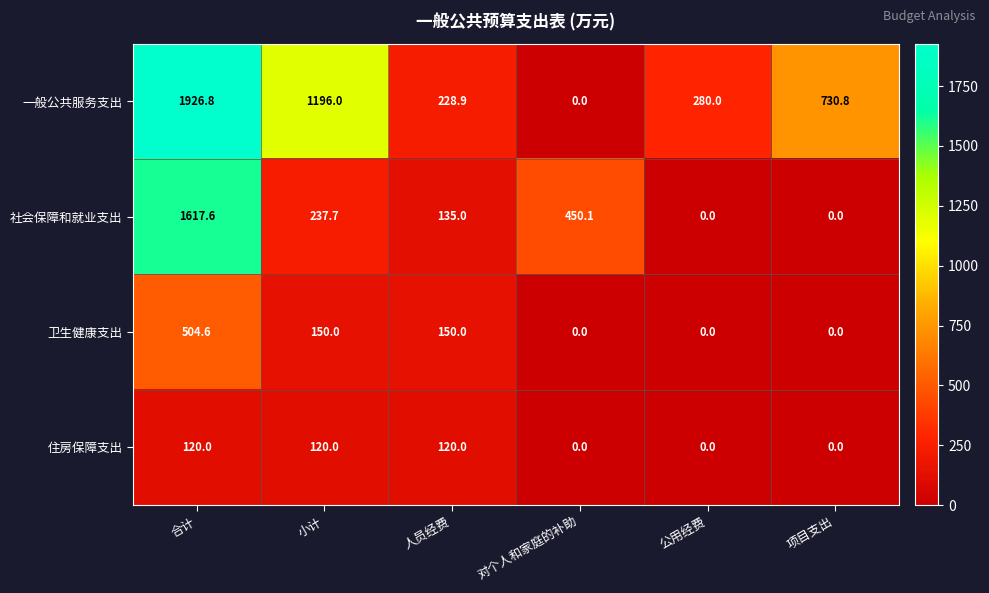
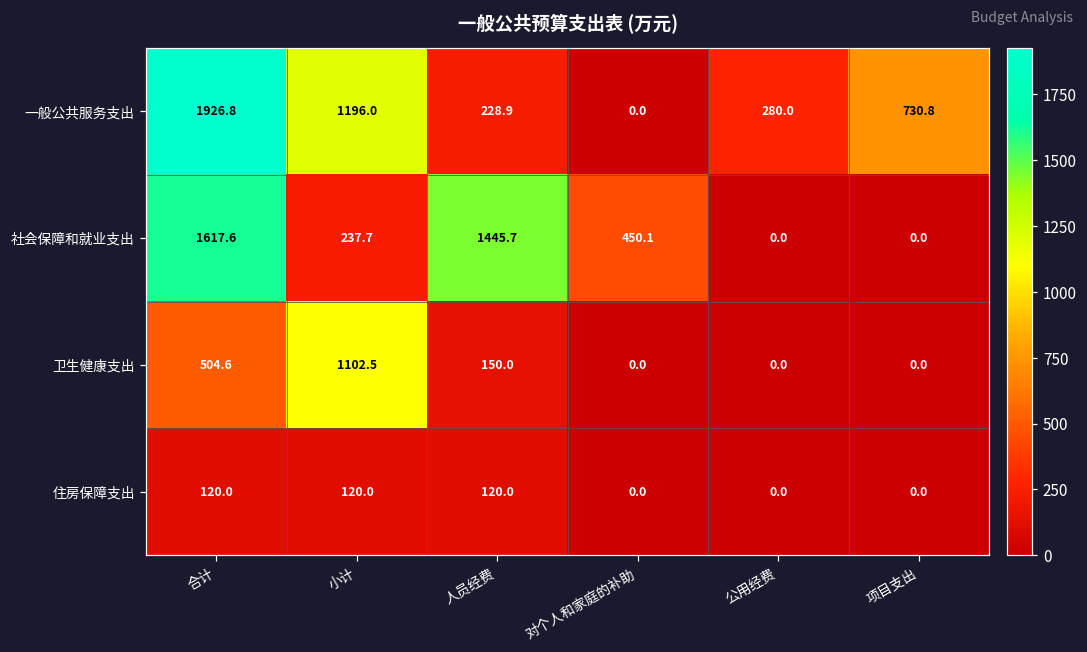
  {
    "一般公共服务支出": {
      "合计": 1926.8,
      "小计": 1196.0,
      "人员经费": 228.9,
      "对个人和家庭的补助": 0.0,
      "公用经费": 280.0,
      "项目支出": 730.8
    },
    "社会保障和就业支出": {
      "合计": 1617.6,
      "小计": 237.7,
-     "人员经费": 135.0,
+     "人员经费": 1445.7,
      "对个人和家庭的补助": 450.1,
      "公用经费": 0.0,
      "项目支出": 0.0
    },
    "卫生健康支出": {
      "合计": 504.6,
-     "小计": 150.0,
+     "小计": 1102.5,
      "人员经费": 150.0,
      "对个人和家庭的补助": 0.0,
      "公用经费": 0.0,
      "项目支出": 0.0
    },
    "住房保障支出": {
      "合计": 120.0,
      "小计": 120.0,
      "人员经费": 120.0,
      "对个人和家庭的补助": 0.0,
      "公用经费": 0.0,
      "项目支出": 0.0
    }
  }
